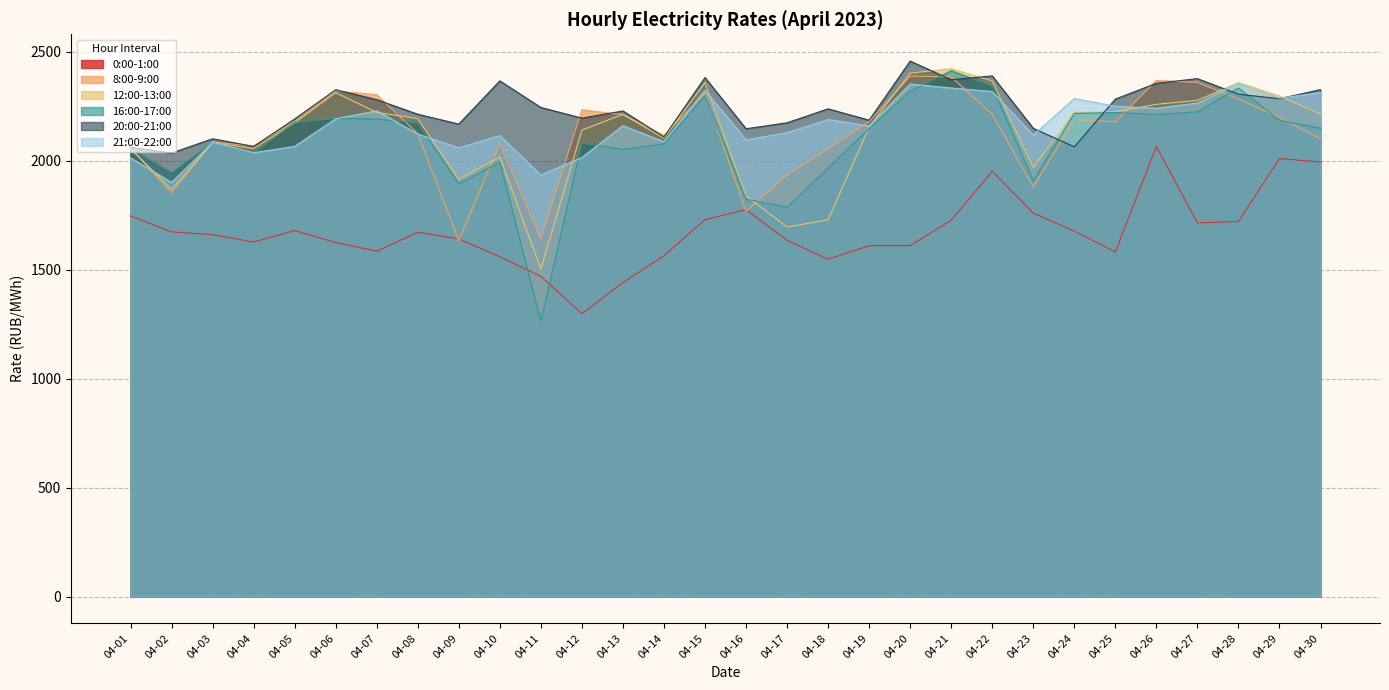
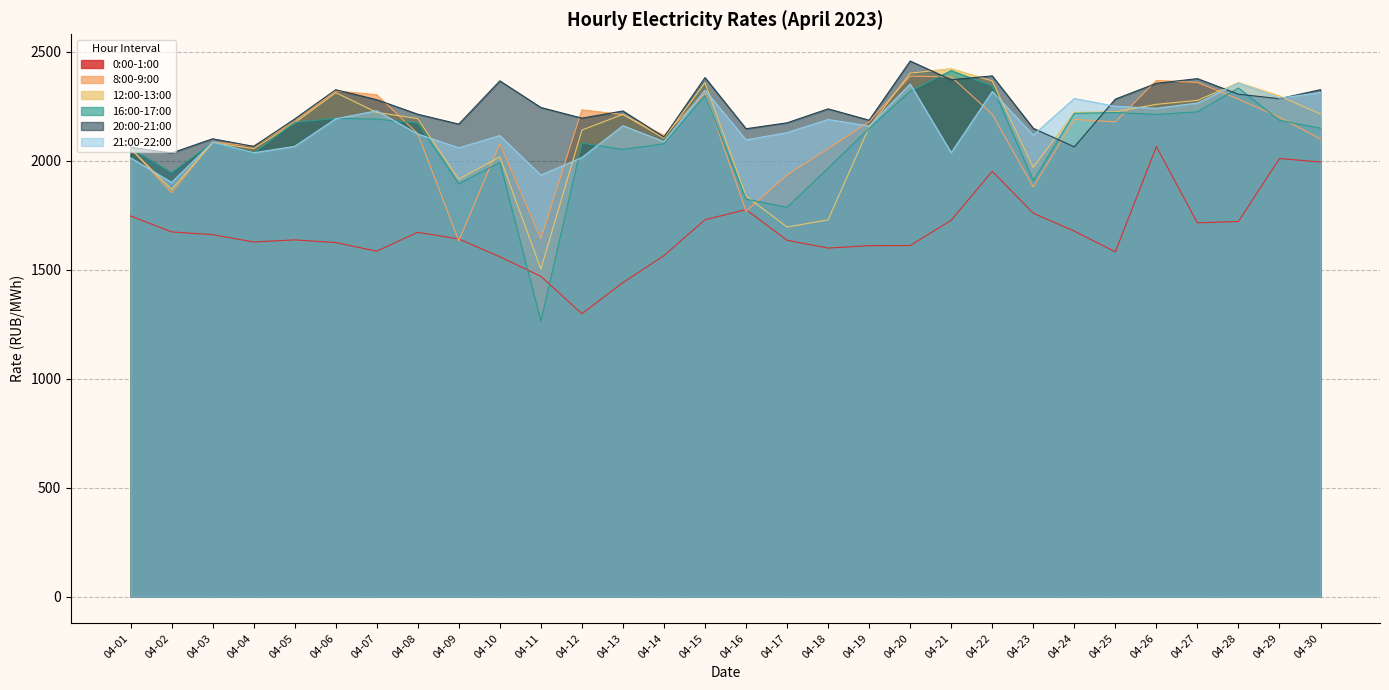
  {
    "0:00-1:00": {
      "04-01": 1750,
      "04-02": 1670,
      "04-03": 1660,
      "04-04": 1630,
-     "04-05": 1680,
+     "04-05": 1640,
      "04-06": 1620,
      "04-07": 1590,
      "04-08": 1670,
      "04-10": 1560,
      "04-11": 1470,
      "04-12": 1300,
      "04-13": 1440,
      "04-14": 1560,
      "04-15": 1730,
      "04-17": 1640,
-     "04-18": 1550,
+     "04-18": 1600,
      "04-19": 1610,
      "04-20": 1610,
      "04-21": 1730,
      "04-22": 1950,
      "04-23": 1760,
      "04-24": 1680,
      "04-25": 1580,
      "04-26": 2070,
      "04-27": 1720,
      "04-28": 1720,
      "04-29": 2010,
      "04-30": 1990
    },
    "16:00-17:00": {
      "04-02": 1950,
      "04-07": 2190,
      "04-08": 2170,
      "04-09": 1890,
      "04-10": 1990,
      "04-11": 1260,
      "04-12": 2080,
      "04-13": 2050,
      "04-16": 1820,
      "04-17": 1790,
      "04-18": 1970,
      "04-20": 2320,
      "04-22": 2340,
      "04-23": 1910,
      "04-26": 2210,
      "04-27": 2220,
      "04-28": 2330,
      "04-29": 2190,
      "04-30": 2150
    },
    "20:00-21:00": {
      "04-02": 2040,
      "04-03": 2100,
      "04-07": 2280,
      "04-08": 2210,
      "04-09": 2170,
      "04-10": 2370,
      "04-11": 2240,
      "04-12": 2200,
      "04-13": 2230,
      "04-15": 2380,
      "04-16": 2150,
      "04-17": 2170,
      "04-18": 2240,
      "04-20": 2460,
      "04-21": 2370,
      "04-22": 2390,
      "04-23": 2150,
      "04-24": 2060,
      "04-25": 2280,
      "04-26": 2360,
      "04-27": 2380,
      "04-28": 2310,
      "04-30": 2330
    },
    "21:00-22:00": {
      "04-01": 2010,
      "04-02": 1900,
      "04-05": 2070,
      "04-09": 2060,
      "04-10": 2120,
      "04-11": 1930,
      "04-12": 2020,
      "04-13": 2160,
      "04-15": 2320,
      "04-16": 2100,
      "04-17": 2130,
      "04-18": 2190,
      "04-20": 2350,
-     "04-21": 2330,
+     "04-21": 2040,
      "04-22": 2320,
      "04-23": 2120,
      "04-24": 2290,
      "04-25": 2250,
      "04-26": 2240,
      "04-27": 2270,
      "04-30": 2310
    }
  }
